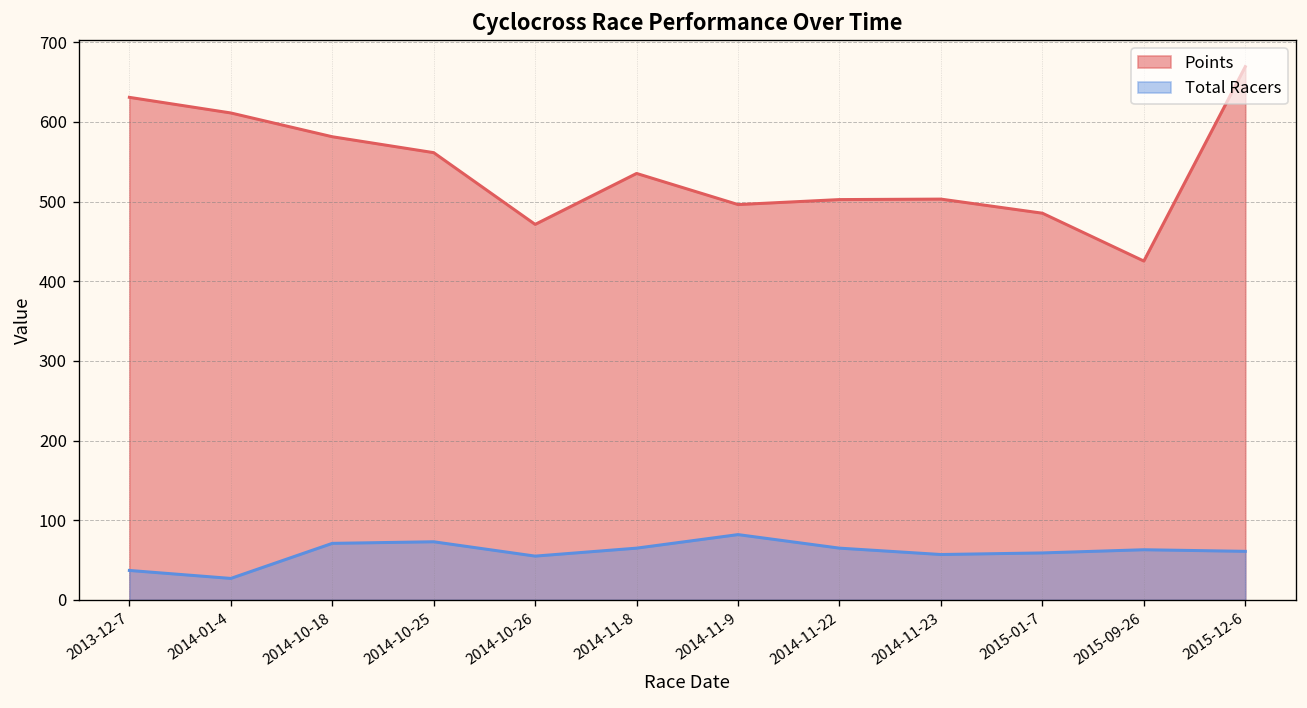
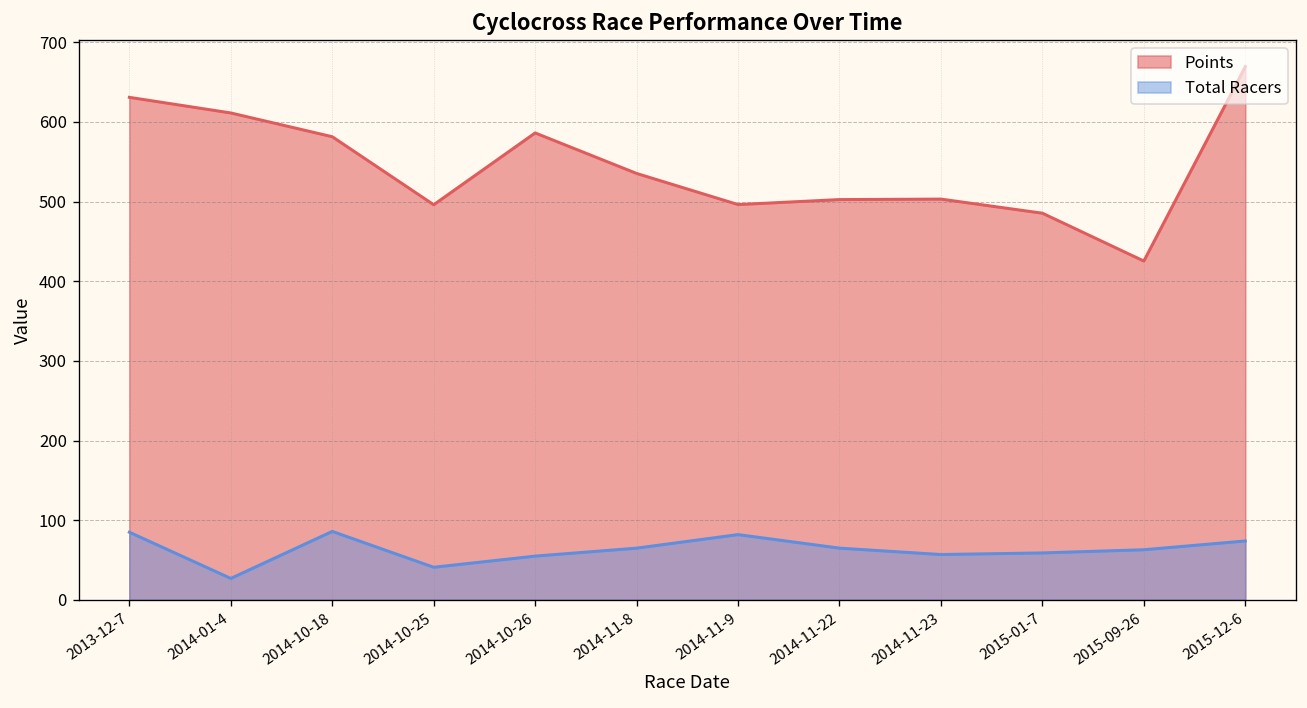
  {
    "Points": {
      "2013-12-7": 630,
      "2014-01-4": 610,
      "2014-10-18": 580,
-     "2014-10-25": 560,
-     "2014-10-26": 470,
+     "2014-10-25": 500,
+     "2014-10-26": 590,
      "2014-11-8": 540,
      "2014-11-9": 500,
      "2014-11-22": 500,
      "2014-11-23": 500,
      "2015-01-7": 490,
      "2015-09-26": 430
    },
    "Total Racers": {
-     "2013-12-7": 40,
+     "2013-12-7": 90,
      "2014-01-4": 30,
-     "2014-10-18": 70,
-     "2014-10-25": 70,
+     "2014-10-18": 90,
+     "2014-10-25": 40,
      "2014-10-26": 60,
      "2014-11-8": 70,
      "2014-11-9": 80,
      "2014-11-22": 70,
      "2014-11-23": 60,
      "2015-01-7": 60,
      "2015-09-26": 60,
-     "2015-12-6": 60
+     "2015-12-6": 70
    }
  }
